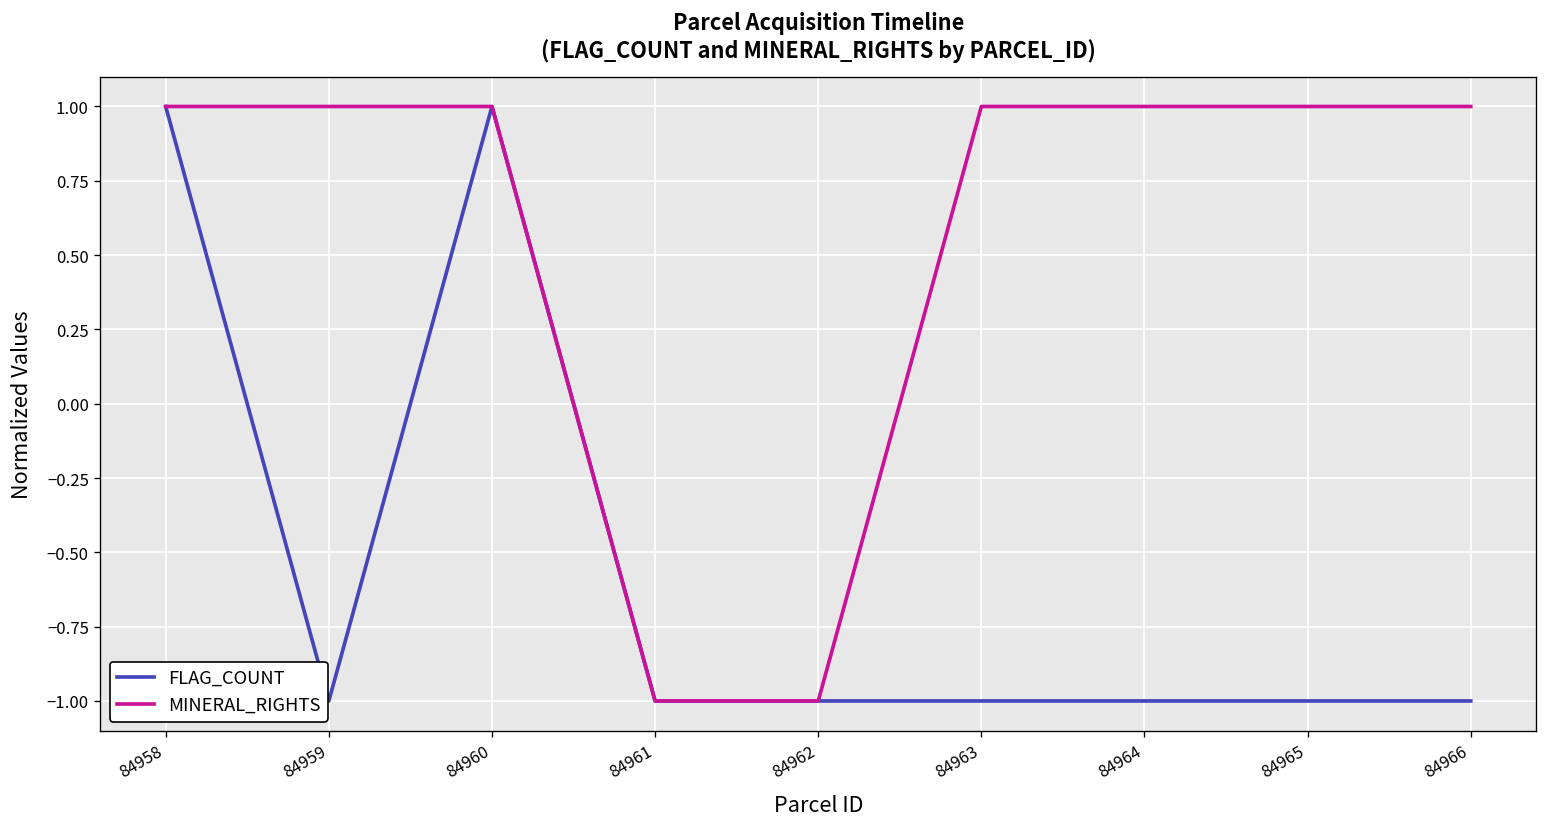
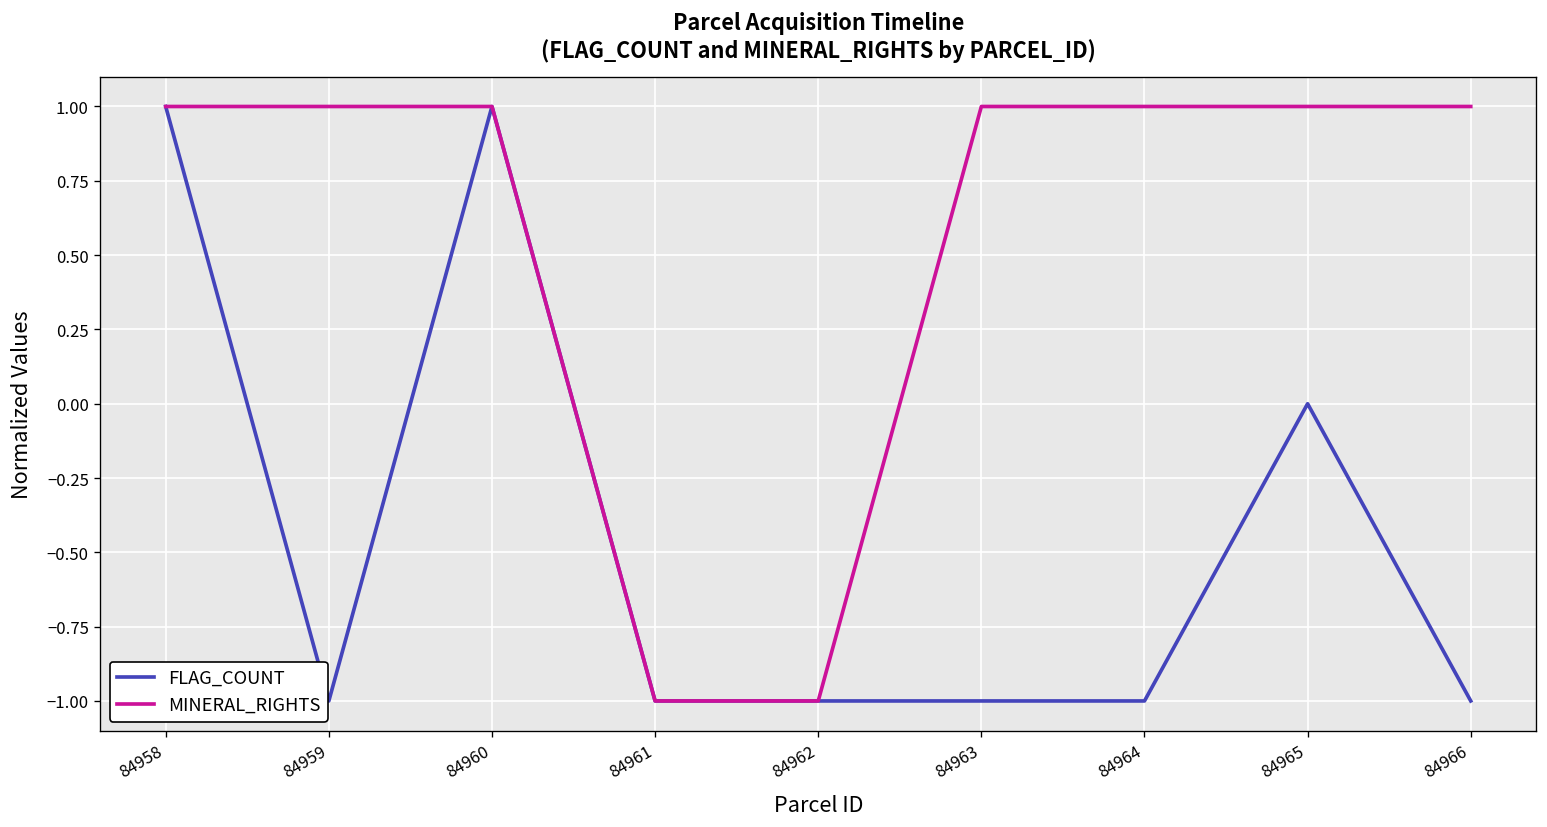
  {
    "FLAG_COUNT": {
      "84959": -1.00,
      "84963": -1.00,
      "84964": -1.00,
-     "84965": -1.00,
+     "84965": 0.00,
      "84966": -1.00
    },
    "MINERAL_RIGHTS": {
      "84959": 1.00,
      "84963": 1.00,
      "84964": 1.00,
      "84965": 1.00,
      "84966": 1.00
    }
  }
